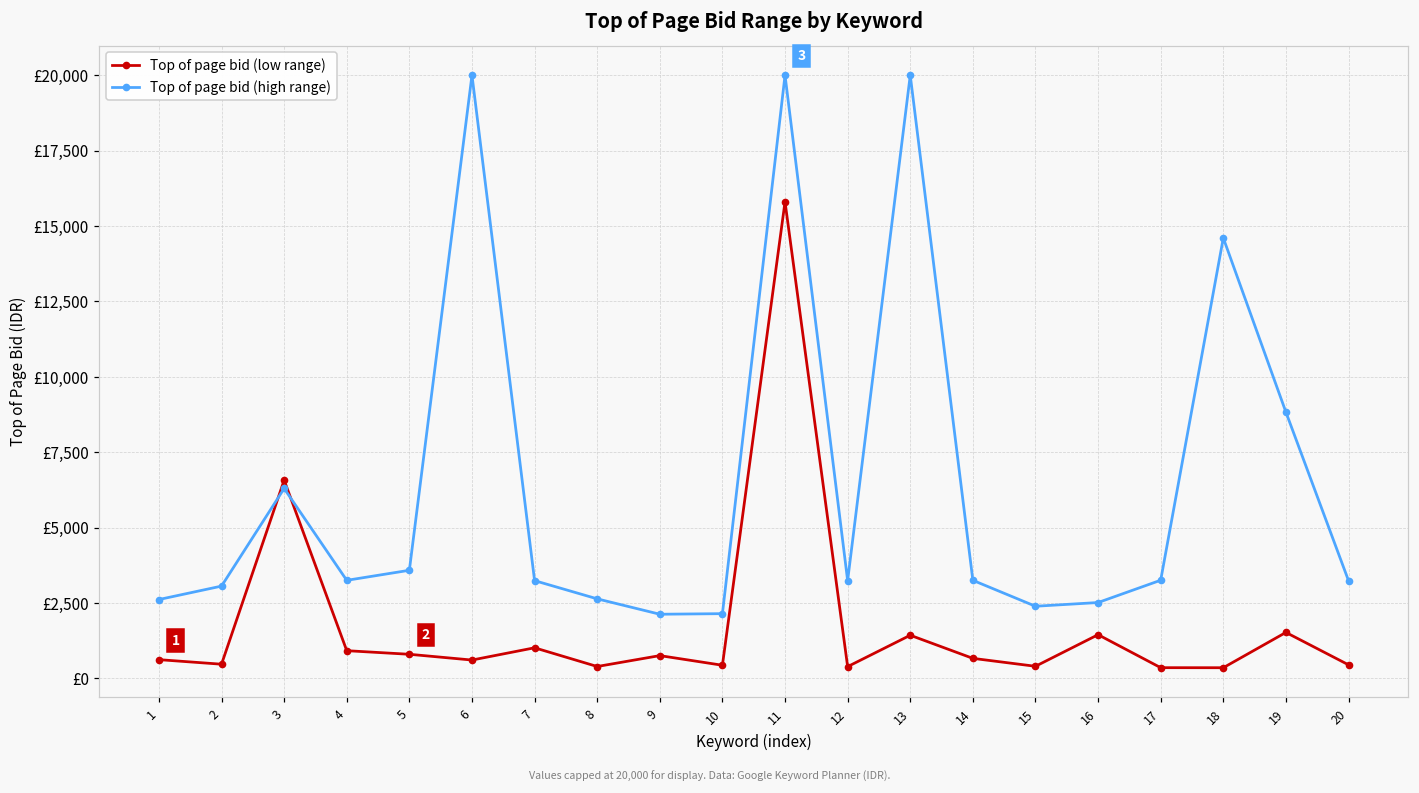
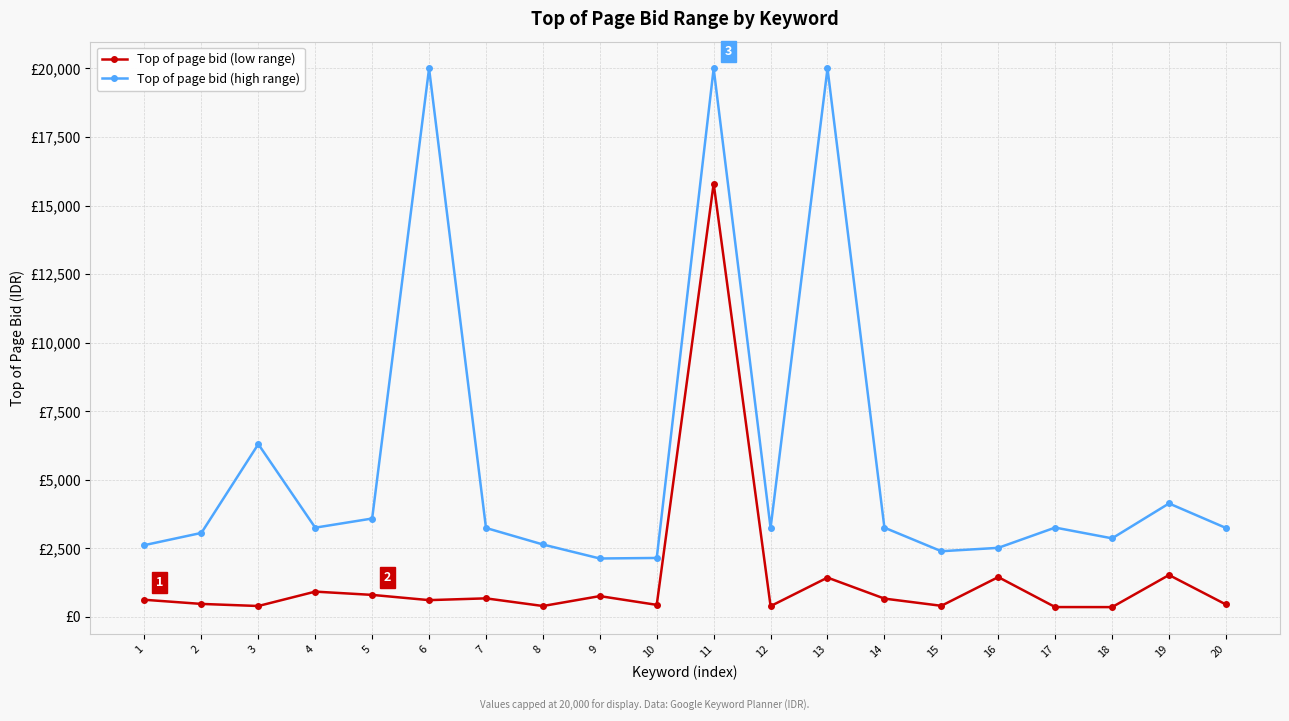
  {
    "Top of page bid (low range)": {
      "2": "£500",
-     "3": "£6,600",
+     "3": "£400",
      "4": "£900",
      "6": "£600",
-     "7": "£1,000",
+     "7": "£700",
      "8": "£400",
      "9": "£800",
      "10": "£400",
      "11": "£15,800",
      "12": "£400",
      "13": "£1,400",
      "14": "£700",
      "15": "£400",
      "16": "£1,400",
      "17": "£400",
      "18": "£400",
      "19": "£1,500",
      "20": "£500"
    },
    "Top of page bid (high range)": {
      "1": "£2,600",
      "2": "£3,100",
      "3": "£6,300",
      "4": "£3,300",
      "5": "£3,600",
      "6": "£20,000",
      "7": "£3,200",
      "8": "£2,600",
      "9": "£2,100",
      "10": "£2,100",
      "12": "£3,200",
      "13": "£20,000",
      "14": "£3,300",
      "15": "£2,400",
      "16": "£2,500",
      "17": "£3,300",
-     "18": "£14,600",
-     "19": "£8,800",
+     "18": "£2,900",
+     "19": "£4,100",
      "20": "£3,200"
    }
  }
